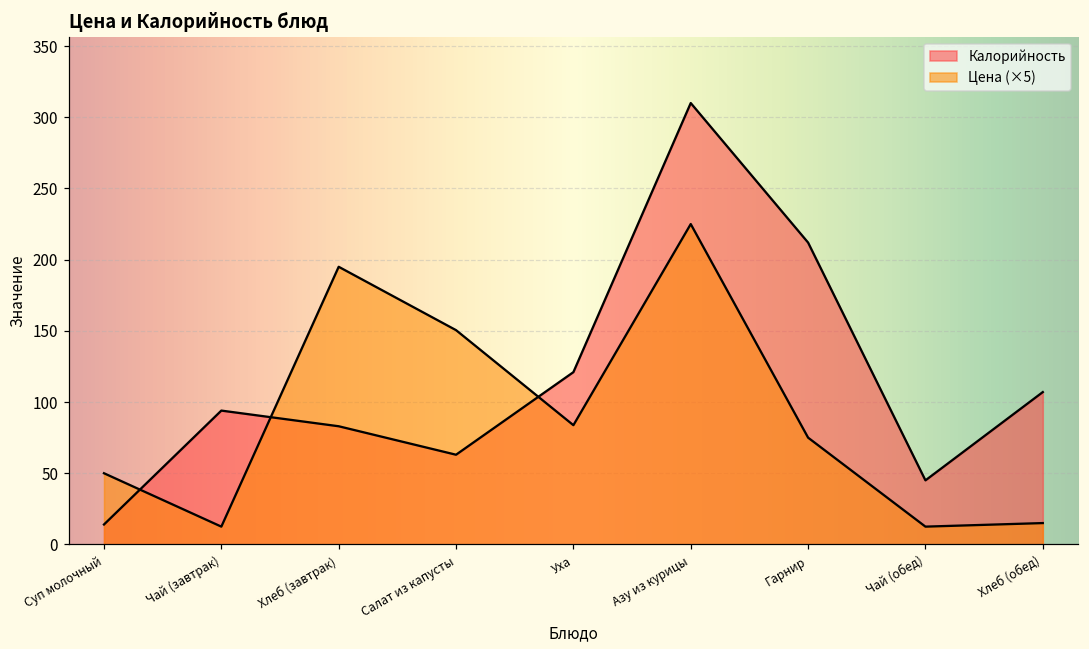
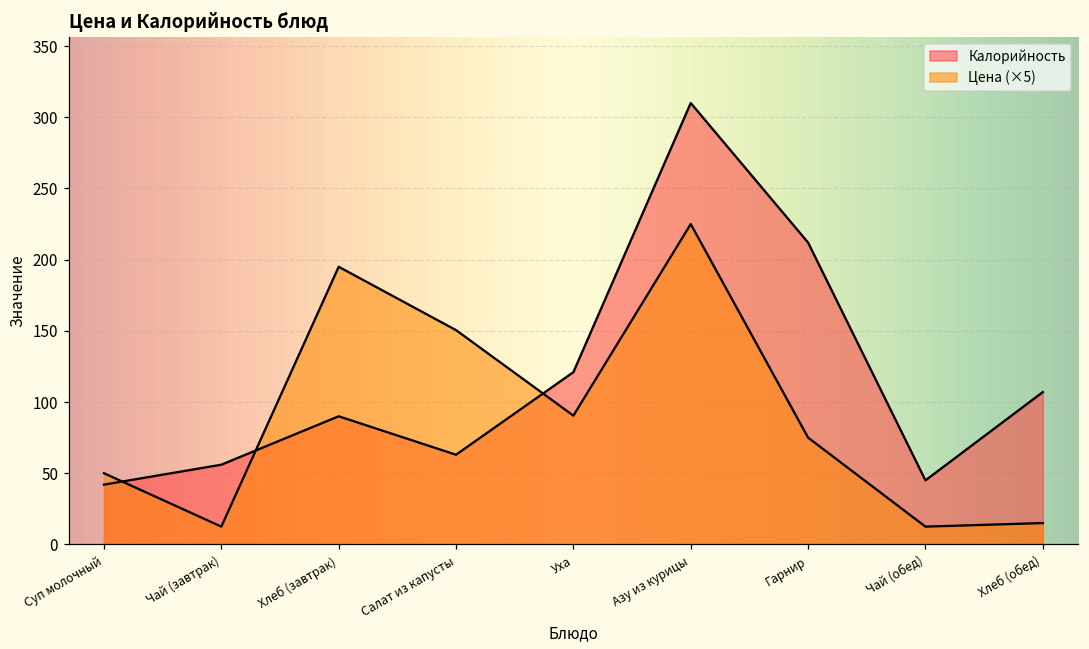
  {
    "Калорийность": {
-     "Суп молочный": 14,
-     "Чай (завтрак)": 94,
-     "Хлеб (завтрак)": 83,
+     "Суп молочный": 42,
+     "Чай (завтрак)": 56,
+     "Хлеб (завтрак)": 90,
      "Салат из капусты": 63,
      "Уха": 121,
      "Азу из курицы": 310,
      "Гарнир": 212,
      "Чай (обед)": 45,
      "Хлеб (обед)": 107
    },
    "Цена (×5)": {
      "Суп молочный": 50,
      "Чай (завтрак)": 13,
      "Хлеб (завтрак)": 195,
      "Салат из капусты": 151,
-     "Уха": 84,
+     "Уха": 90,
      "Азу из курицы": 225,
      "Гарнир": 75,
      "Чай (обед)": 13,
      "Хлеб (обед)": 15
    }
  }
